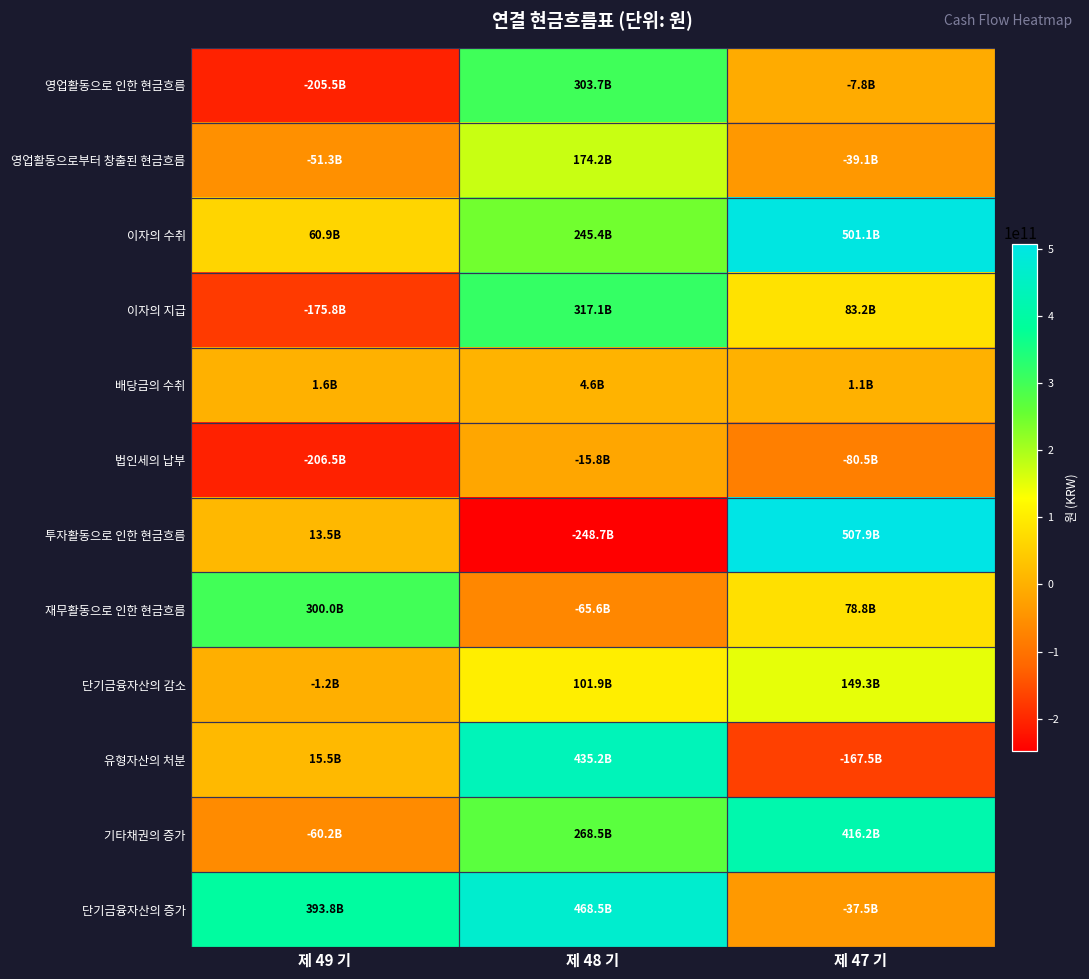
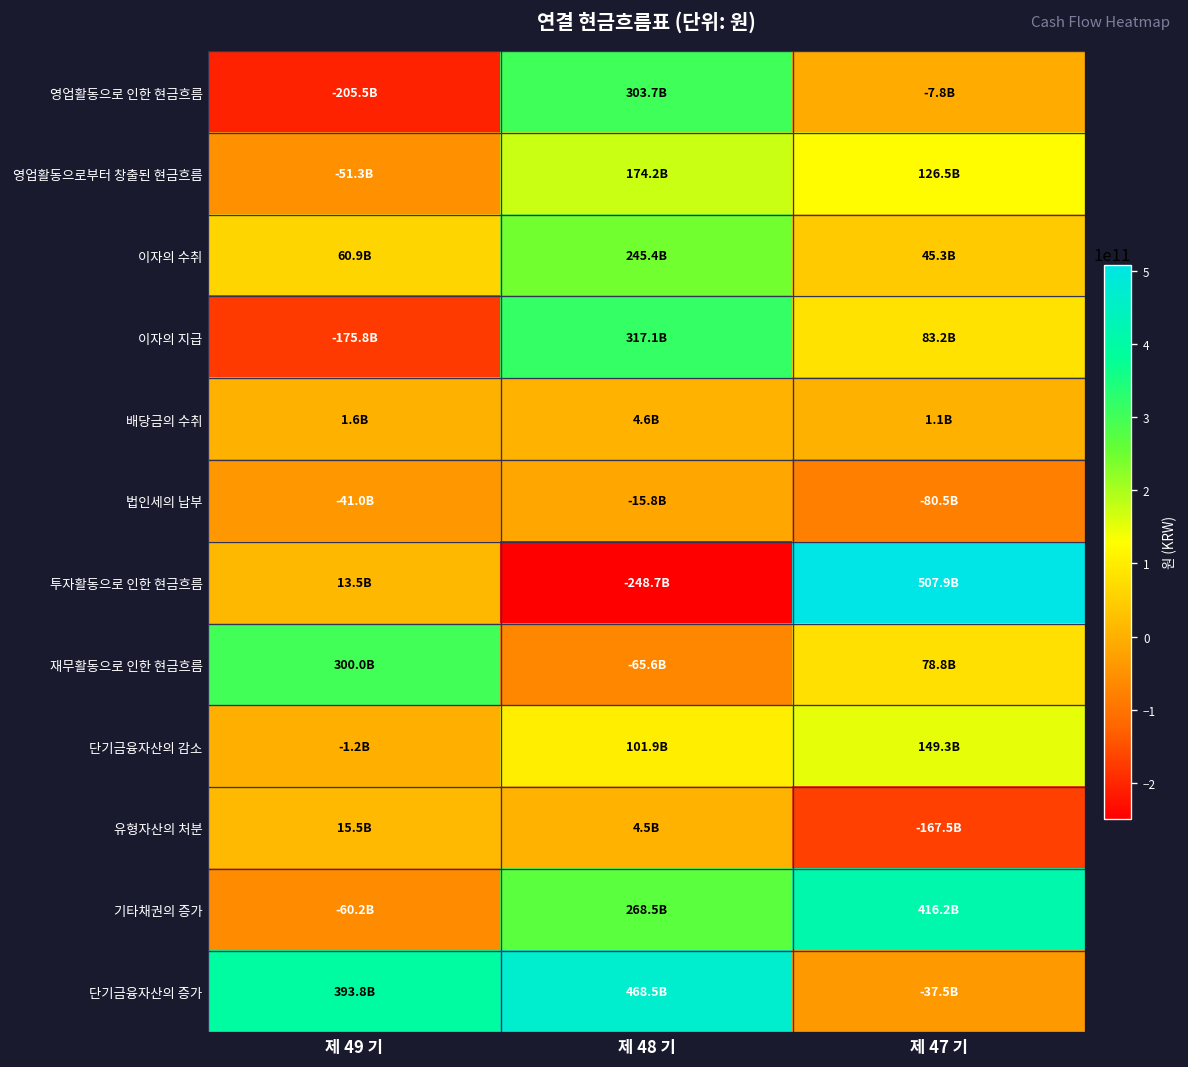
  {
    "영업활동으로 인한 현금흐름": {
      "제 49 기": "-205.5B",
      "제 48 기": "303.7B",
      "제 47 기": "-7.8B"
    },
    "영업활동으로부터 창출된 현금흐름": {
      "제 49 기": "-51.3B",
      "제 48 기": "174.2B",
-     "제 47 기": "-39.1B"
+     "제 47 기": "126.5B"
    },
    "이자의 수취": {
      "제 49 기": "60.9B",
      "제 48 기": "245.4B",
-     "제 47 기": "501.1B"
+     "제 47 기": "45.3B"
    },
    "이자의 지급": {
      "제 49 기": "-175.8B",
      "제 48 기": "317.1B",
      "제 47 기": "83.2B"
    },
    "배당금의 수취": {
      "제 49 기": "1.6B",
      "제 48 기": "4.6B",
      "제 47 기": "1.1B"
    },
    "법인세의 납부": {
-     "제 49 기": "-206.5B",
+     "제 49 기": "-41.0B",
      "제 48 기": "-15.8B",
      "제 47 기": "-80.5B"
    },
    "투자활동으로 인한 현금흐름": {
      "제 49 기": "13.5B",
      "제 48 기": "-248.7B",
      "제 47 기": "507.9B"
    },
    "재무활동으로 인한 현금흐름": {
      "제 49 기": "300.0B",
      "제 48 기": "-65.6B",
      "제 47 기": "78.8B"
    },
    "단기금융자산의 감소": {
      "제 49 기": "-1.2B",
      "제 48 기": "101.9B",
      "제 47 기": "149.3B"
    },
    "유형자산의 처분": {
      "제 49 기": "15.5B",
-     "제 48 기": "435.2B",
+     "제 48 기": "4.5B",
      "제 47 기": "-167.5B"
    },
    "기타채권의 증가": {
      "제 49 기": "-60.2B",
      "제 48 기": "268.5B",
      "제 47 기": "416.2B"
    },
    "단기금융자산의 증가": {
      "제 49 기": "393.8B",
      "제 48 기": "468.5B",
      "제 47 기": "-37.5B"
    }
  }
